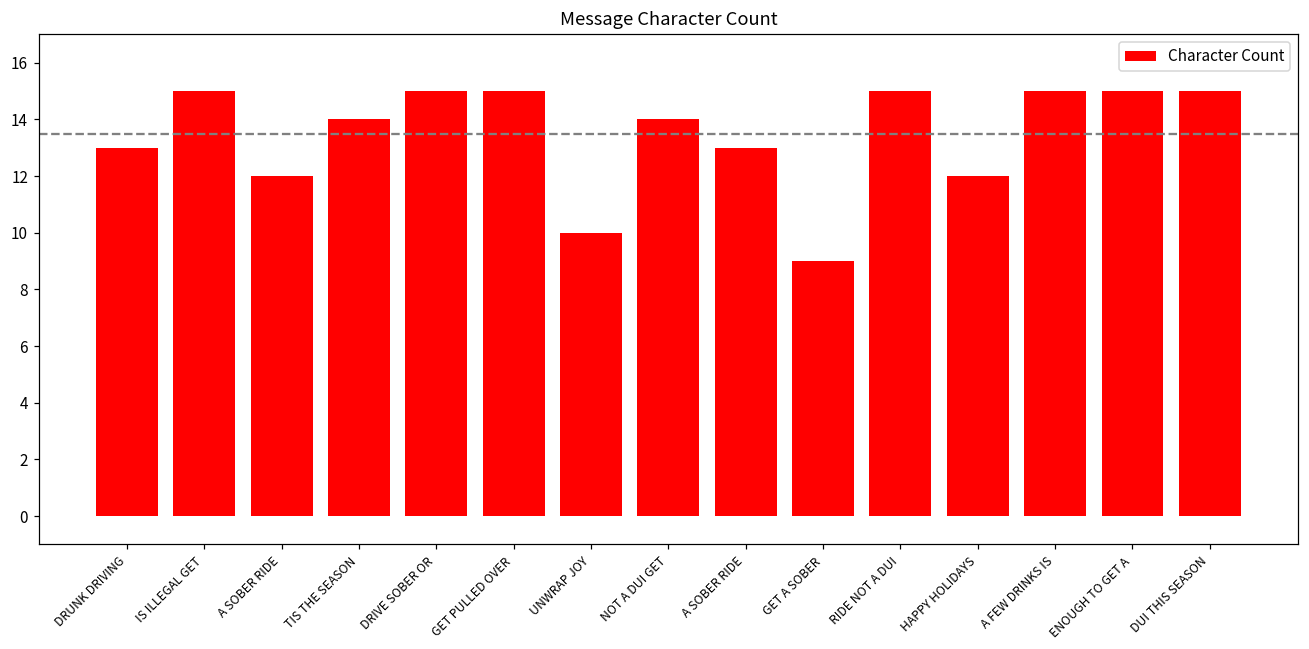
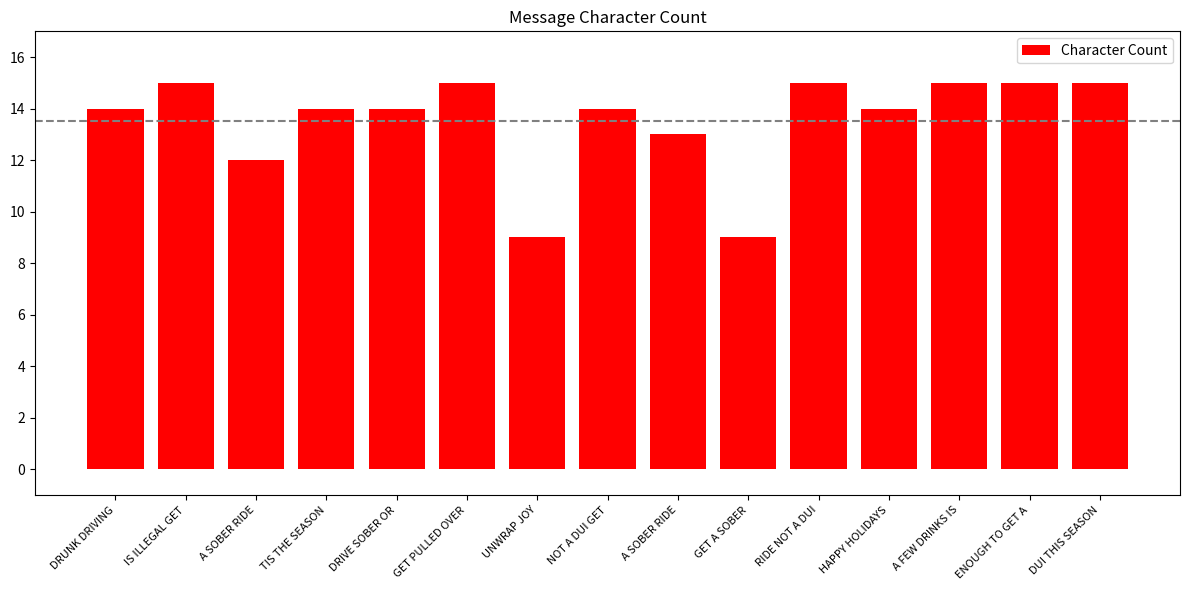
  {
-   "DRUNK DRIVING": 13,
+   "DRUNK DRIVING": 14,
    "IS ILLEGAL GET": 15,
    "TIS THE SEASON": 14,
-   "DRIVE SOBER OR": 15,
+   "DRIVE SOBER OR": 14,
    "GET PULLED OVER": 15,
-   "UNWRAP JOY": 10,
+   "UNWRAP JOY": 9,
    "NOT A DUI GET": 14,
    "GET A SOBER": 9,
    "RIDE NOT A DUI": 15,
-   "HAPPY HOLIDAYS": 12,
+   "HAPPY HOLIDAYS": 14,
    "A FEW DRINKS IS": 15,
    "ENOUGH TO GET A": 15,
    "DUI THIS SEASON": 15
  }
